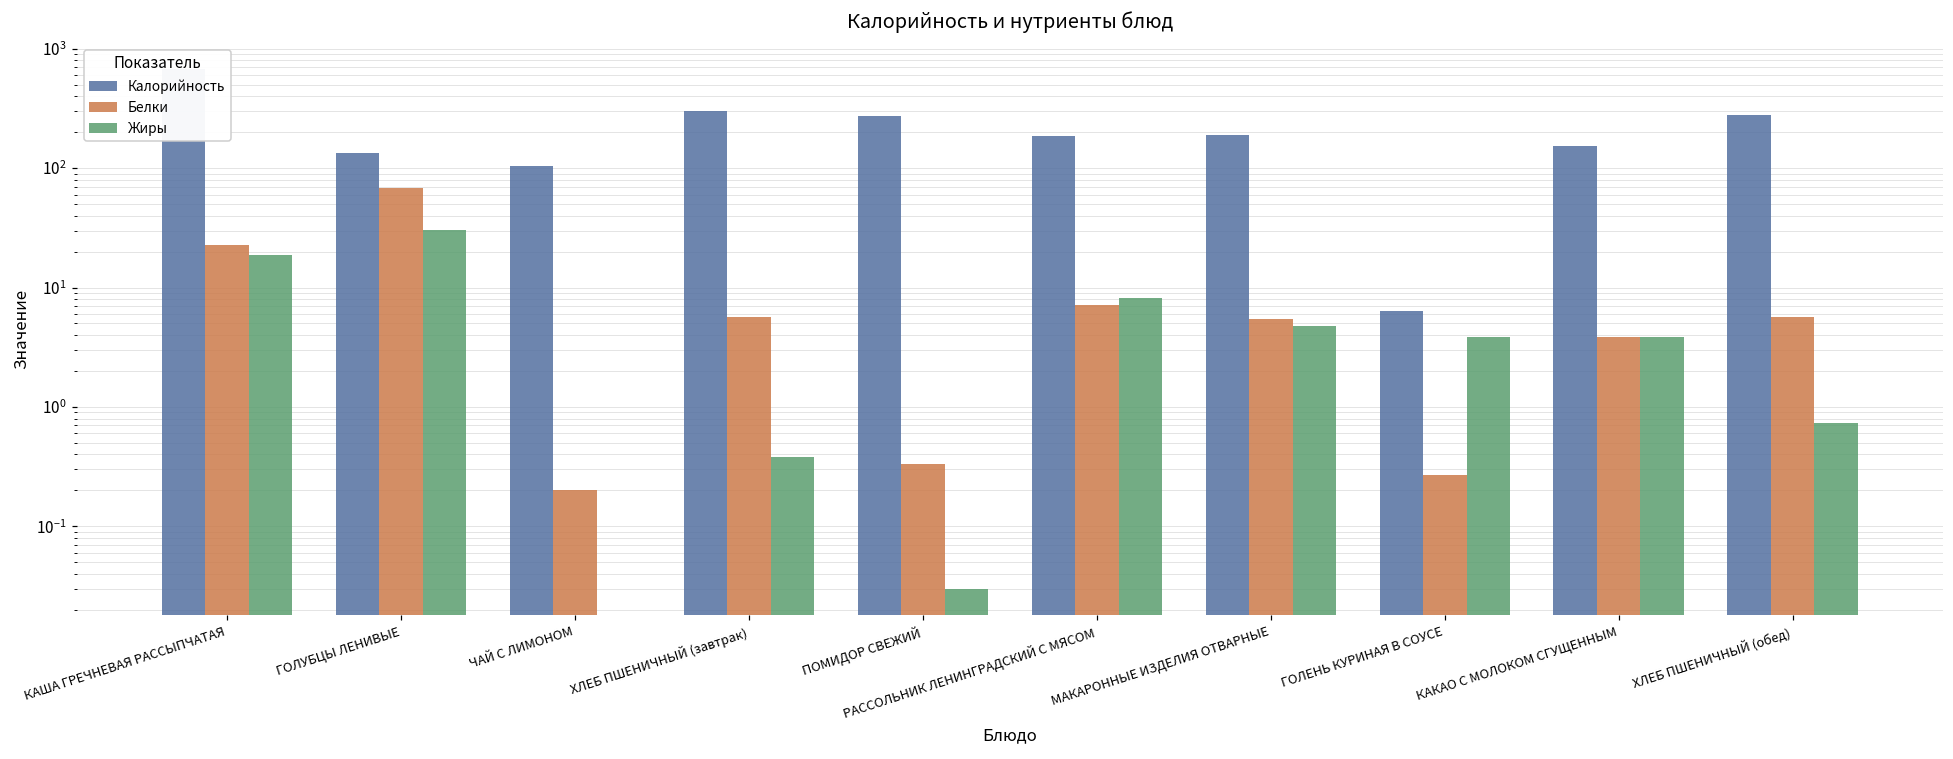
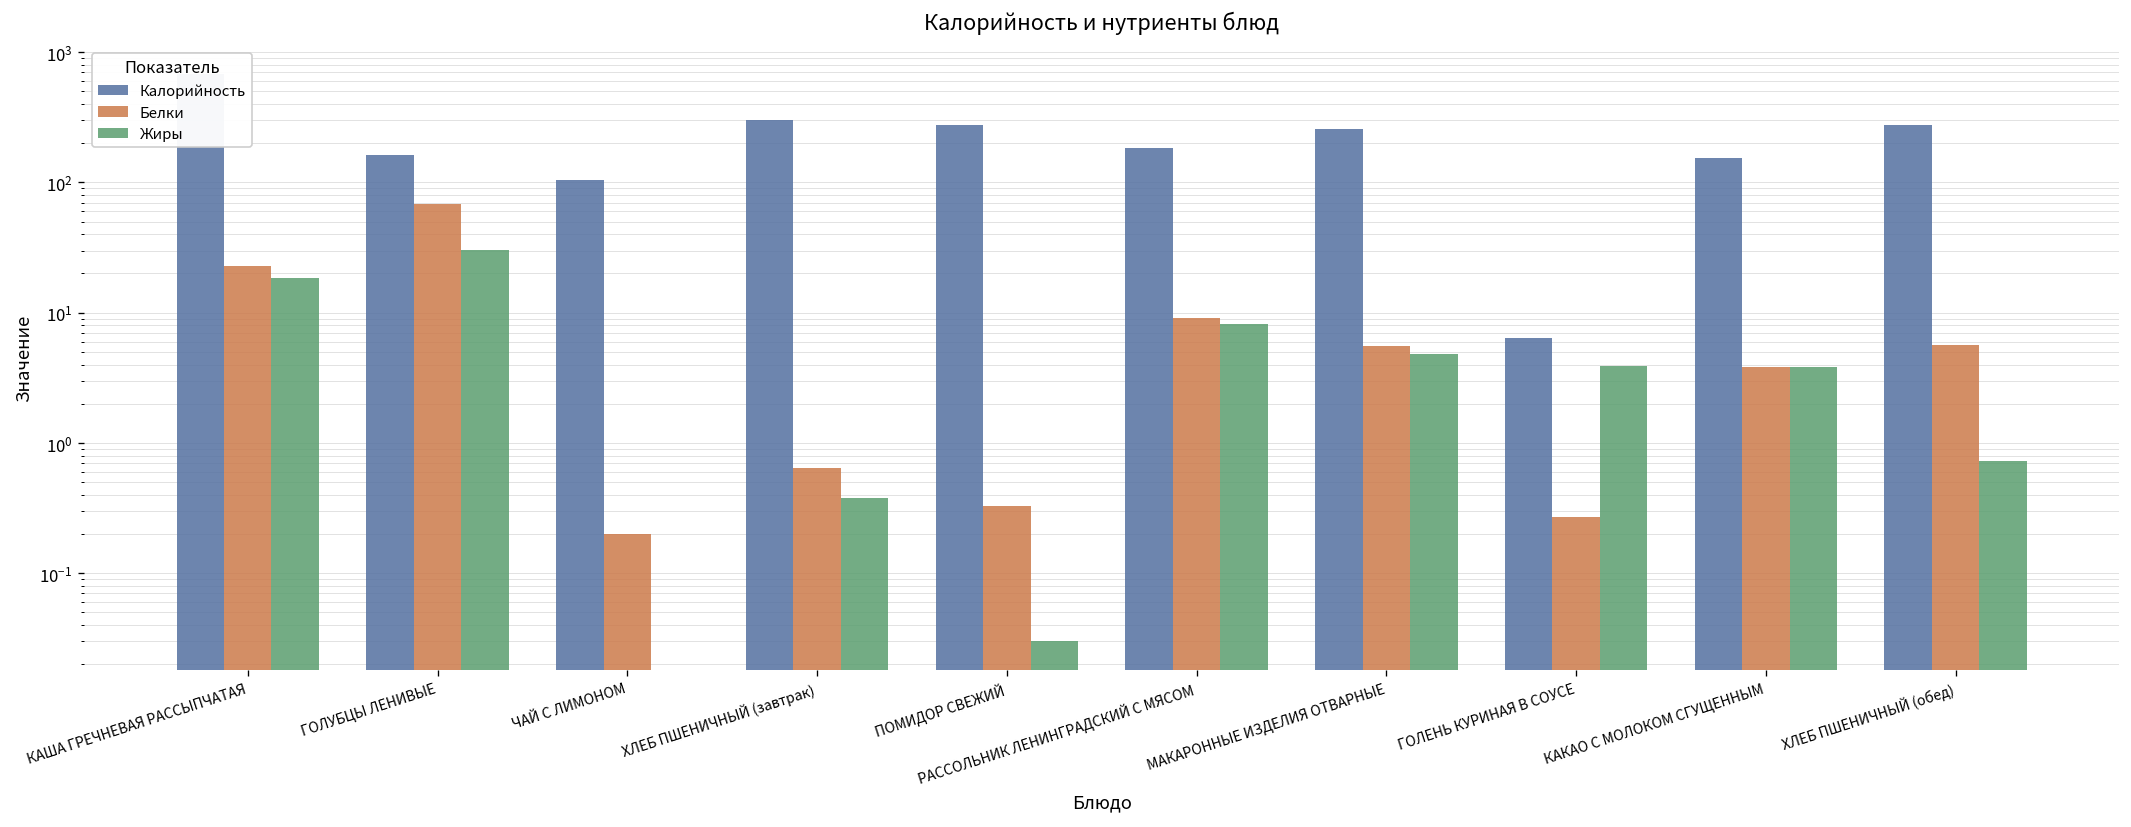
  {
    "Калорийность": {
-     "ГОЛУБЦЫ ЛЕНИВЫЕ": 130,
+     "ГОЛУБЦЫ ЛЕНИВЫЕ": 160,
      "ЧАЙ С ЛИМОНОМ": 100,
      "ХЛЕБ ПШЕНИЧНЫЙ (завтрак)": 300,
      "ПОМИДОР СВЕЖИЙ": 280,
      "РАССОЛЬНИК ЛЕНИНГРАДСКИЙ С МЯСОМ": 180,
-     "МАКАРОННЫЕ ИЗДЕЛИЯ ОТВАРНЫЕ": 190,
+     "МАКАРОННЫЕ ИЗДЕЛИЯ ОТВАРНЫЕ": 260,
      "ГОЛЕНЬ КУРИНАЯ В СОУСЕ": 6,
      "КАКАО С МОЛОКОМ СГУЩЕННЫМ": 150,
      "ХЛЕБ ПШЕНИЧНЫЙ (обед)": 280
    },
    "Белки": {
      "КАША ГРЕЧНЕВАЯ РАССЫПЧАТАЯ": 23,
      "ГОЛУБЦЫ ЛЕНИВЫЕ": 70,
      "ЧАЙ С ЛИМОНОМ": 0.2,
-     "ХЛЕБ ПШЕНИЧНЫЙ (завтрак)": 6,
+     "ХЛЕБ ПШЕНИЧНЫЙ (завтрак)": 0.6,
      "ПОМИДОР СВЕЖИЙ": 0.33,
-     "РАССОЛЬНИК ЛЕНИНГРАДСКИЙ С МЯСОМ": 7,
+     "РАССОЛЬНИК ЛЕНИНГРАДСКИЙ С МЯСОМ": 9,
      "МАКАРОННЫЕ ИЗДЕЛИЯ ОТВАРНЫЕ": 6,
      "ГОЛЕНЬ КУРИНАЯ В СОУСЕ": 0.27,
      "КАКАО С МОЛОКОМ СГУЩЕННЫМ": 3.8,
      "ХЛЕБ ПШЕНИЧНЫЙ (обед)": 6
    },
    "Жиры": {
      "КАША ГРЕЧНЕВАЯ РАССЫПЧАТАЯ": 19,
      "ГОЛУБЦЫ ЛЕНИВЫЕ": 30,
      "ХЛЕБ ПШЕНИЧНЫЙ (завтрак)": 0.4,
      "ПОМИДОР СВЕЖИЙ": 0.030,
      "РАССОЛЬНИК ЛЕНИНГРАДСКИЙ С МЯСОМ": 8,
      "МАКАРОННЫЕ ИЗДЕЛИЯ ОТВАРНЫЕ": 5,
      "ГОЛЕНЬ КУРИНАЯ В СОУСЕ": 3.9,
      "КАКАО С МОЛОКОМ СГУЩЕННЫМ": 3.9,
      "ХЛЕБ ПШЕНИЧНЫЙ (обед)": 0.7
    }
  }
